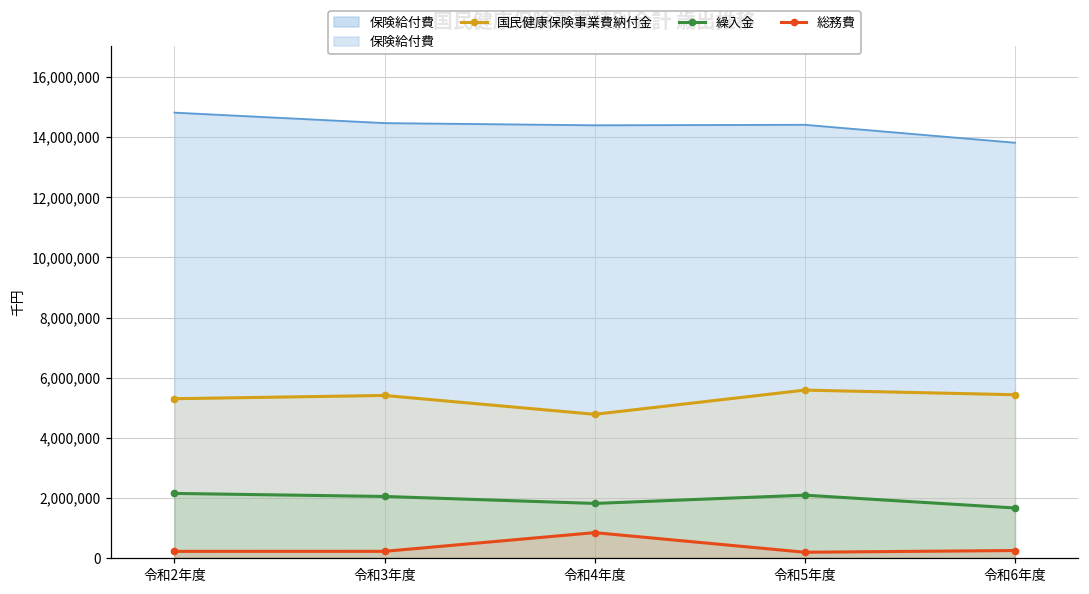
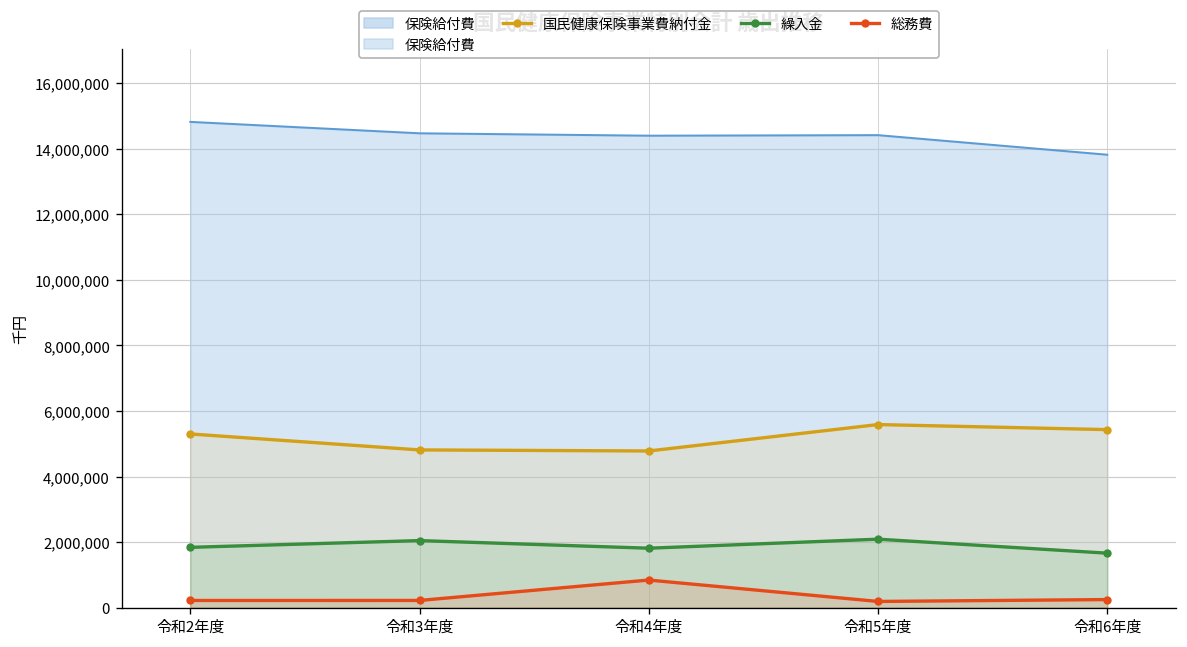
  {
    "保険給付費": {
      "令和2年度": "14,800,000",
      "令和3年度": "14,500,000",
      "令和4年度": "14,400,000",
      "令和5年度": "14,400,000",
      "令和6年度": "13,800,000"
    },
    "国民健康保険事業費納付金": {
      "令和2年度": "5,300,000",
-     "令和3年度": "5,400,000",
+     "令和3年度": "4,800,000",
      "令和4年度": "4,800,000",
      "令和5年度": "5,600,000",
      "令和6年度": "5,400,000"
    },
    "繰入金": {
-     "令和2年度": "2,100,000",
+     "令和2年度": "1,800,000",
      "令和3年度": "2,000,000",
      "令和4年度": "1,800,000",
      "令和5年度": "2,100,000",
      "令和6年度": "1,700,000"
    },
    "総務費": {
      "令和2年度": "200,000",
      "令和3年度": "200,000",
      "令和4年度": "800,000",
      "令和5年度": "200,000",
      "令和6年度": "200,000"
    }
  }
